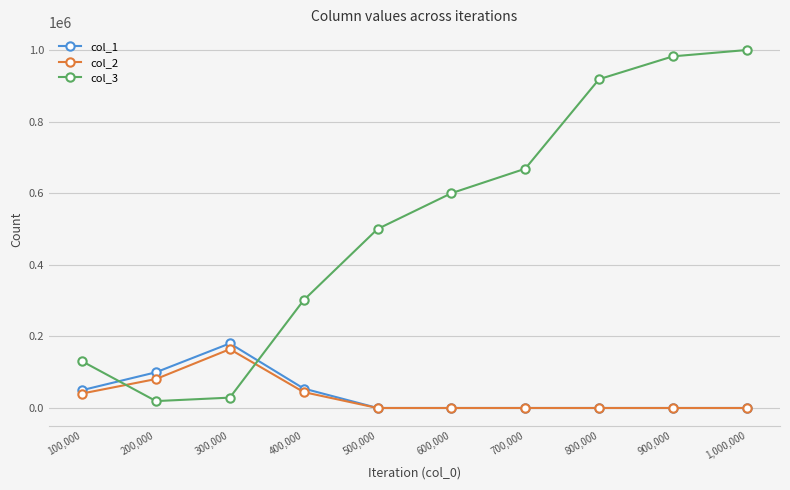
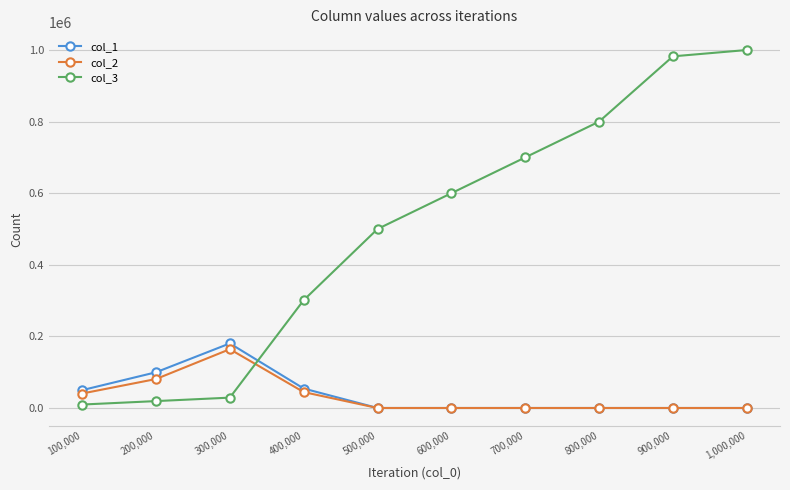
  {
    "col_1": {
      "100,000": 50000,
      "200,000": 100000,
      "300,000": 180000,
      "400,000": 50000
    },
    "col_2": {
      "100,000": 40000,
      "200,000": 80000,
      "300,000": 160000,
      "400,000": 40000
    },
    "col_3": {
-     "100,000": 130000,
+     "100,000": 10000,
      "200,000": 20000,
      "300,000": 30000,
      "400,000": 300000,
      "500,000": 500000,
      "600,000": 600000,
-     "700,000": 670000,
-     "800,000": 920000,
+     "700,000": 700000,
+     "800,000": 800000,
      "900,000": 980000,
      "1,000,000": 1000000
    }
  }
